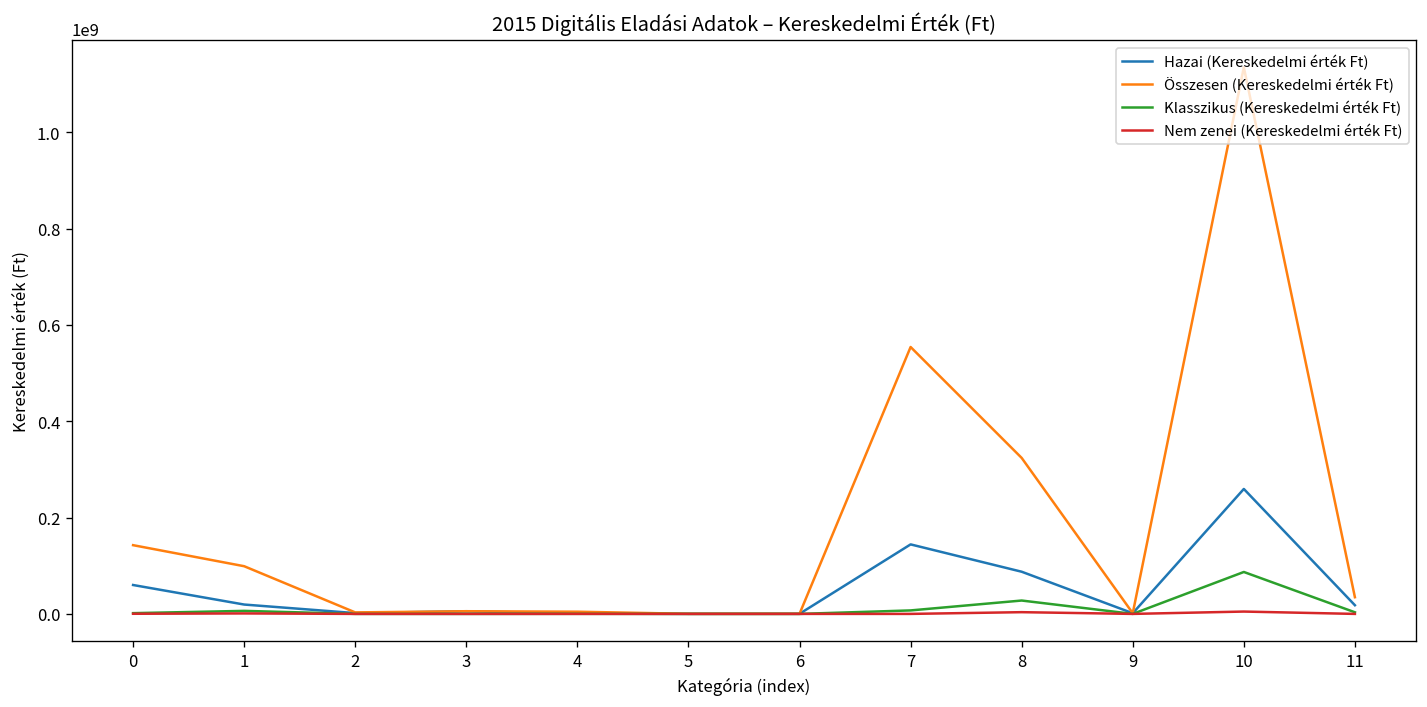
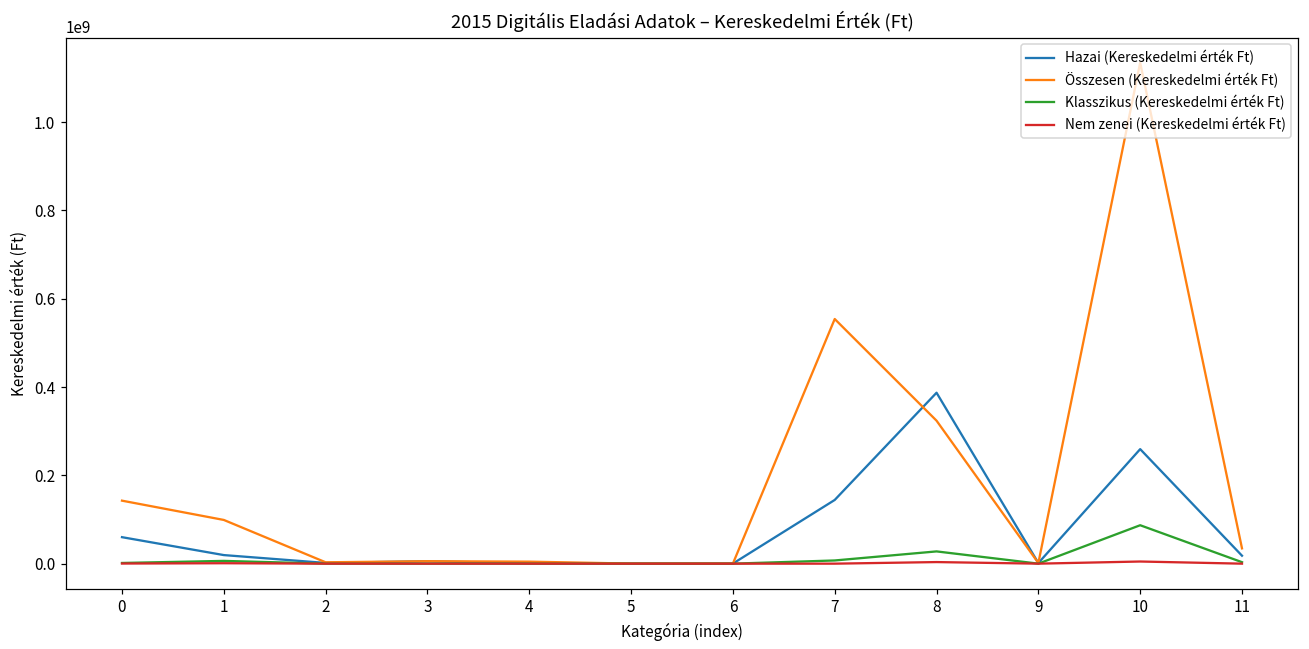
  {
    "Hazai (Kereskedelmi érték Ft)": {
      "0": 60000000,
      "1": 20000000,
      "7": 140000000,
-     "8": 90000000,
+     "8": 390000000,
      "10": 260000000,
      "11": 20000000
    },
    "Összesen (Kereskedelmi érték Ft)": {
      "0": 140000000,
      "1": 100000000,
      "7": 550000000,
      "8": 320000000,
      "11": 30000000
    },
    "Klasszikus (Kereskedelmi érték Ft)": {
      "7": 10000000,
      "8": 30000000,
      "10": 90000000
    },
    "Nem zenei (Kereskedelmi érték Ft)": {
      "7": 0,
      "8": 0,
      "10": 0
    }
  }
